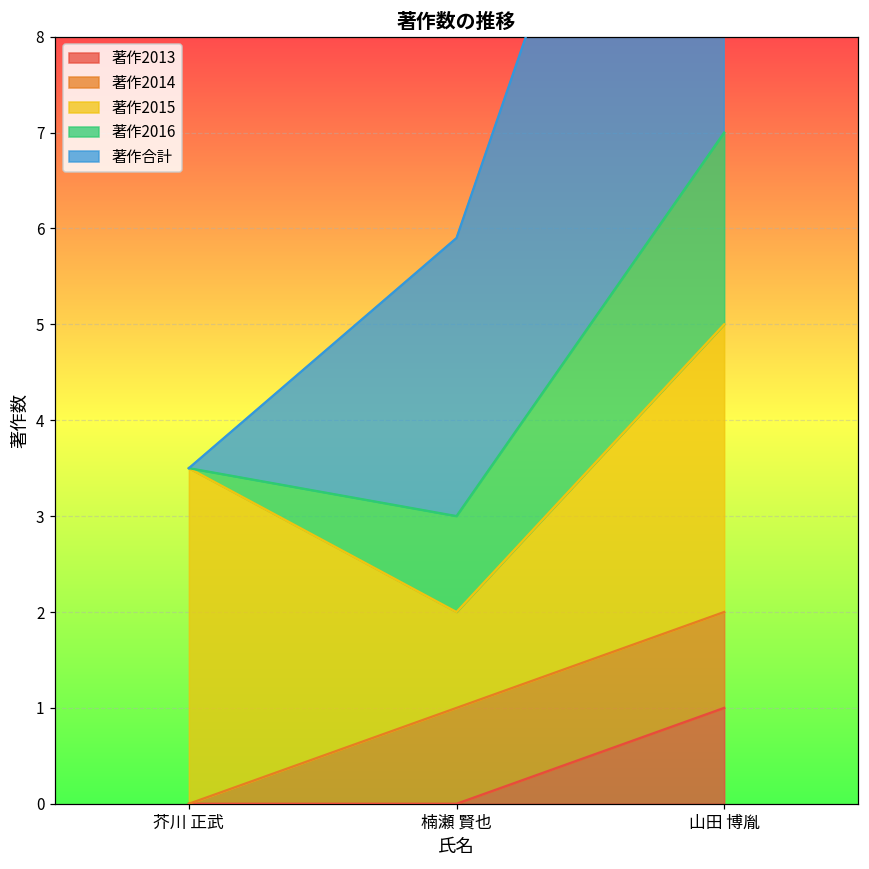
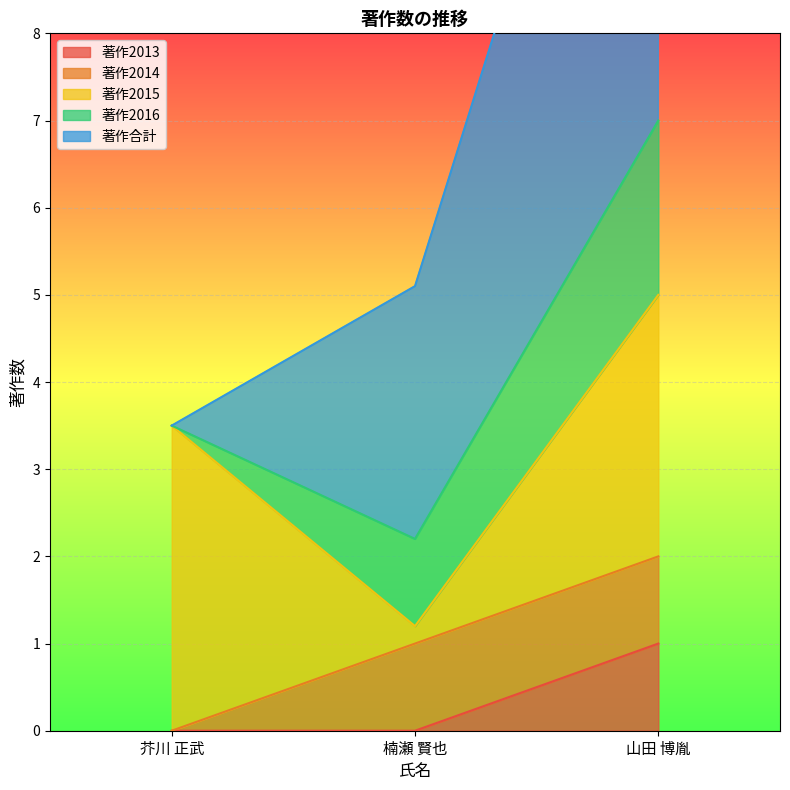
  {
    "著作2015": {
-     "楠瀬 賢也": 1.0,
+     "楠瀬 賢也": 0.2,
      "山田 博胤": 3.0
    },
    "著作2016": {
      "楠瀬 賢也": 1.0,
      "山田 博胤": 2.0
    },
    "著作合計": {
      "楠瀬 賢也": 2.9
    }
  }
